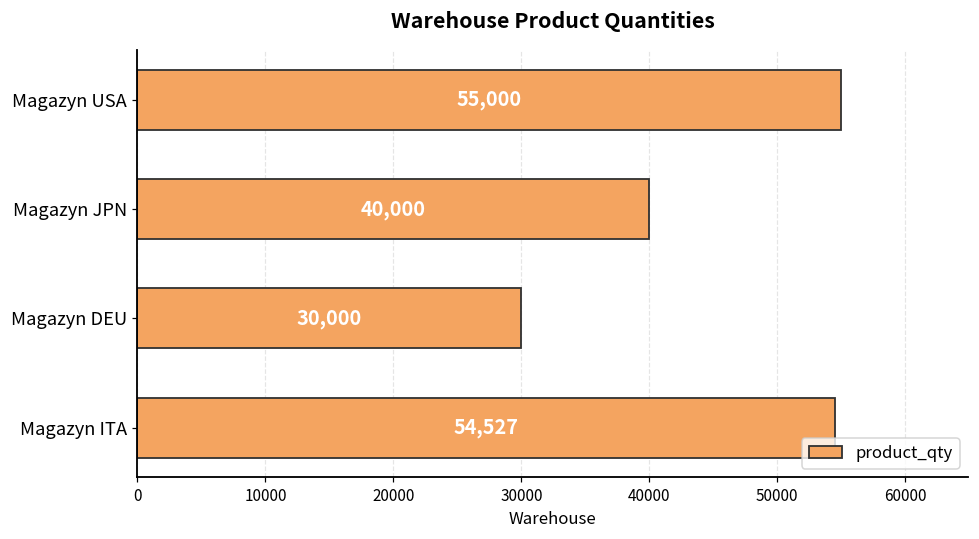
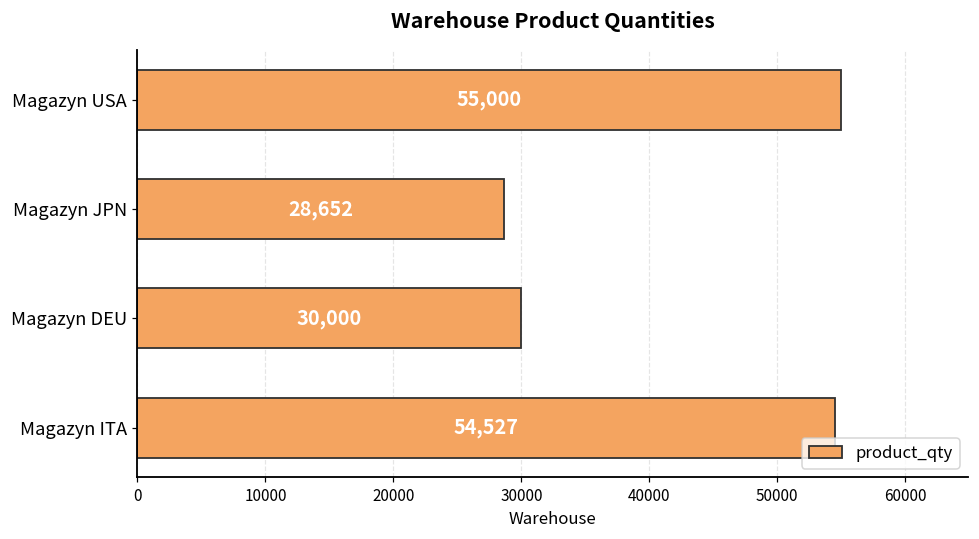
  {
    "Magazyn USA": "55,000",
-   "Magazyn JPN": "40,000",
+   "Magazyn JPN": "28,652",
    "Magazyn DEU": "30,000",
    "Magazyn ITA": "54,527"
  }
